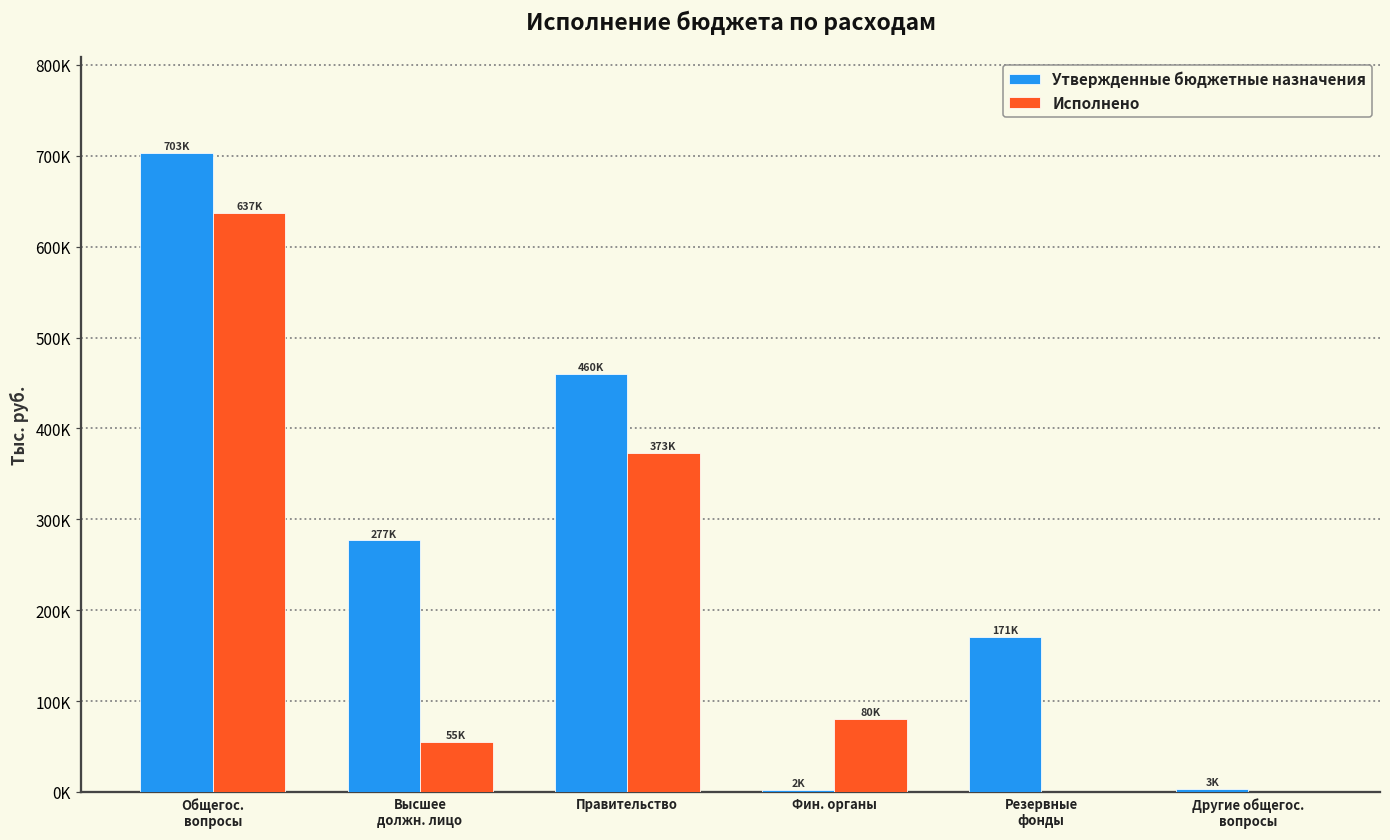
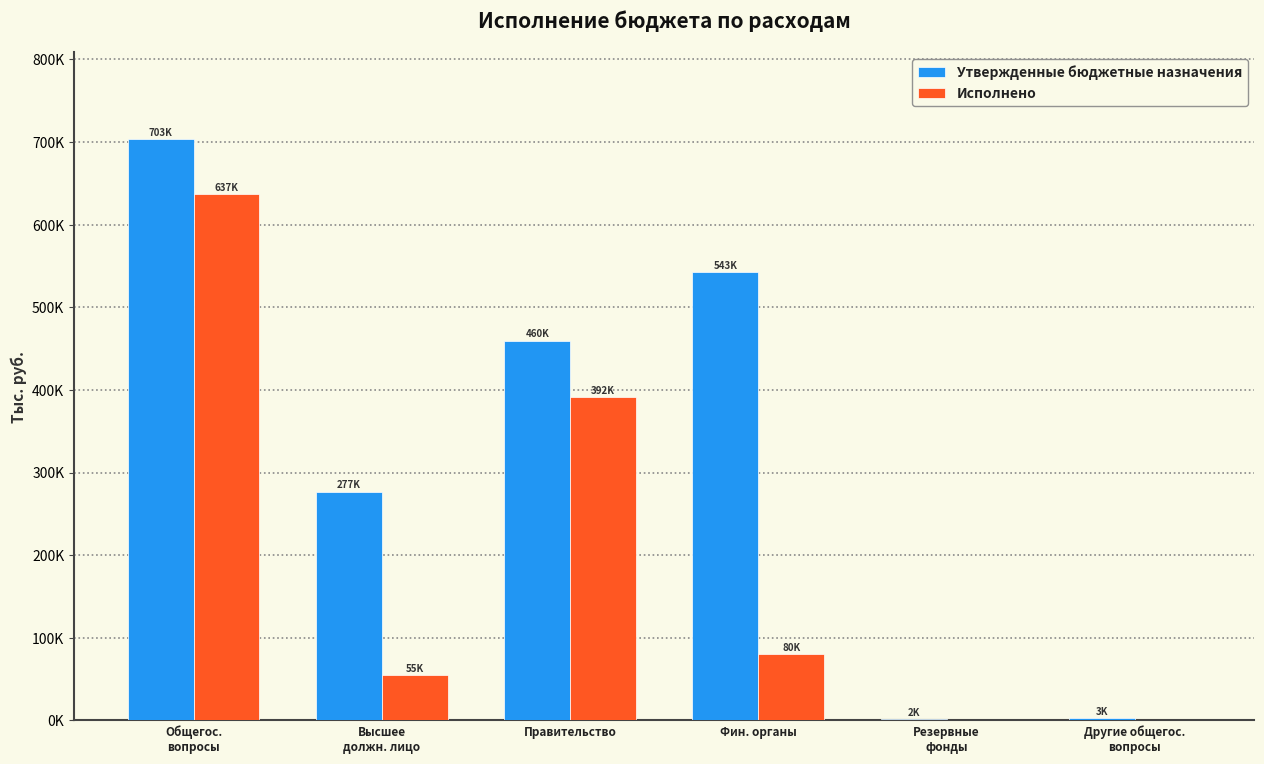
  {
    "Утвержденные бюджетные назначения": {
      "Общегос. вопросы": "703K",
      "Высшее должн. лицо": "277K",
      "Правительство": "460K",
-     "Фин. органы": "2K",
-     "Резервные фонды": "171K",
+     "Фин. органы": "543K",
+     "Резервные фонды": "2K",
      "Другие общегос. вопросы": "3K"
    },
    "Исполнено": {
      "Общегос. вопросы": "637K",
      "Высшее должн. лицо": "55K",
-     "Правительство": "373K",
+     "Правительство": "392K",
      "Фин. органы": "80K"
    }
  }
